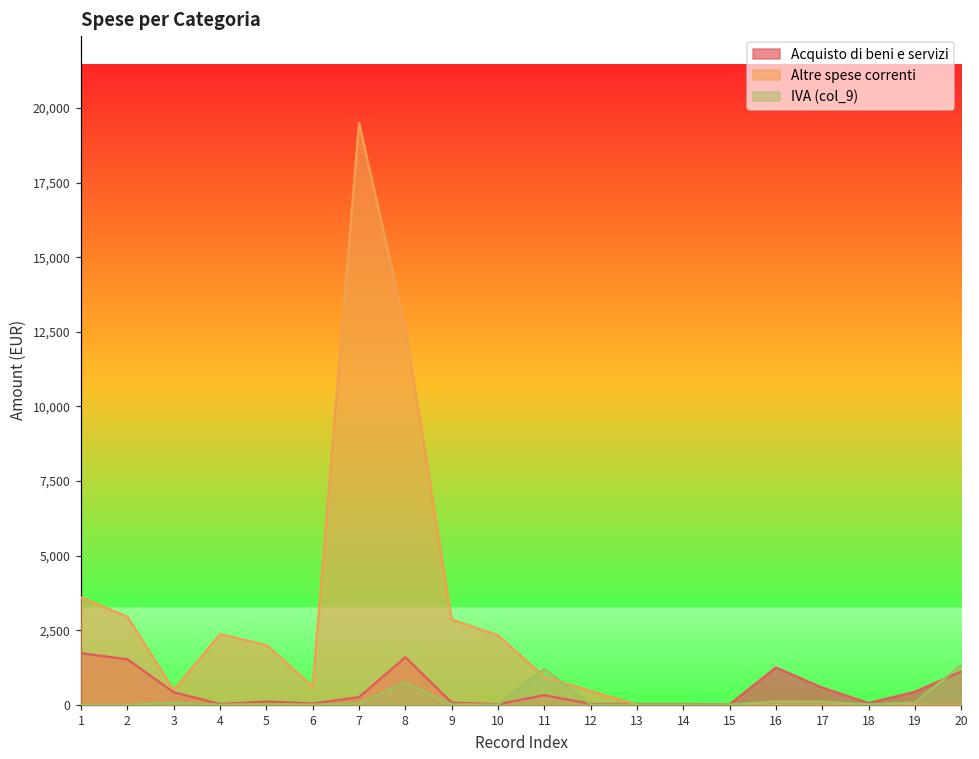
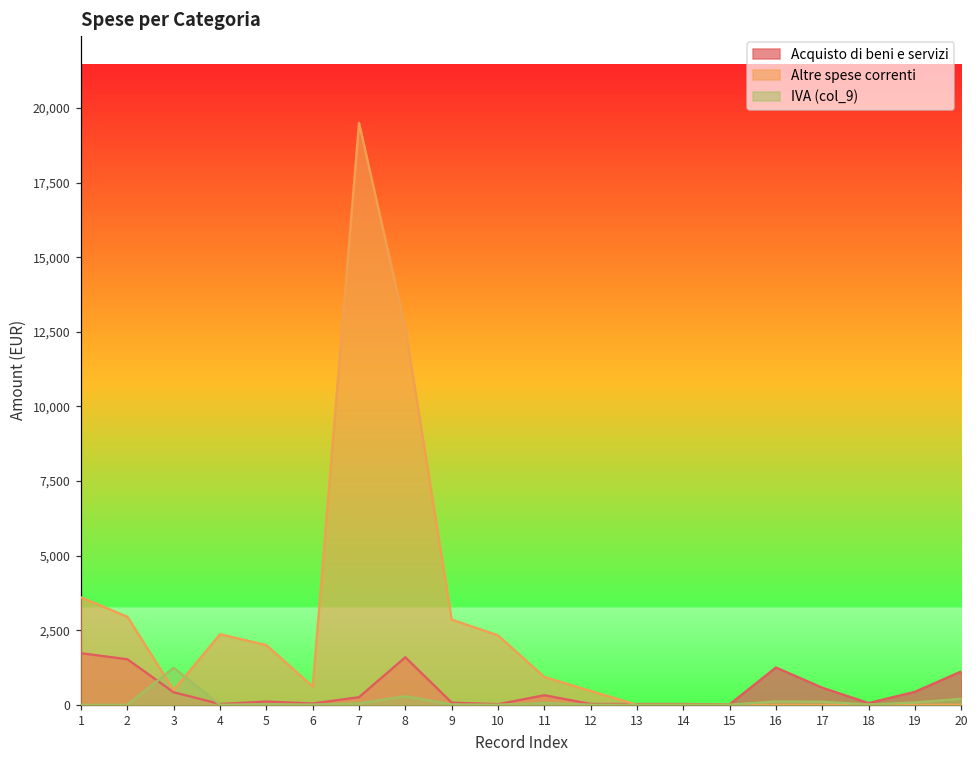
  {
    "IVA (col_9)": {
      "1": "0",
      "2": "0",
-     "3": "100",
+     "3": "1,200",
      "7": "0",
-     "8": "800",
-     "11": "1,200",
+     "8": "300",
+     "11": "100",
      "16": "100",
      "17": "100",
-     "20": "1,300"
+     "20": "200"
    }
  }
